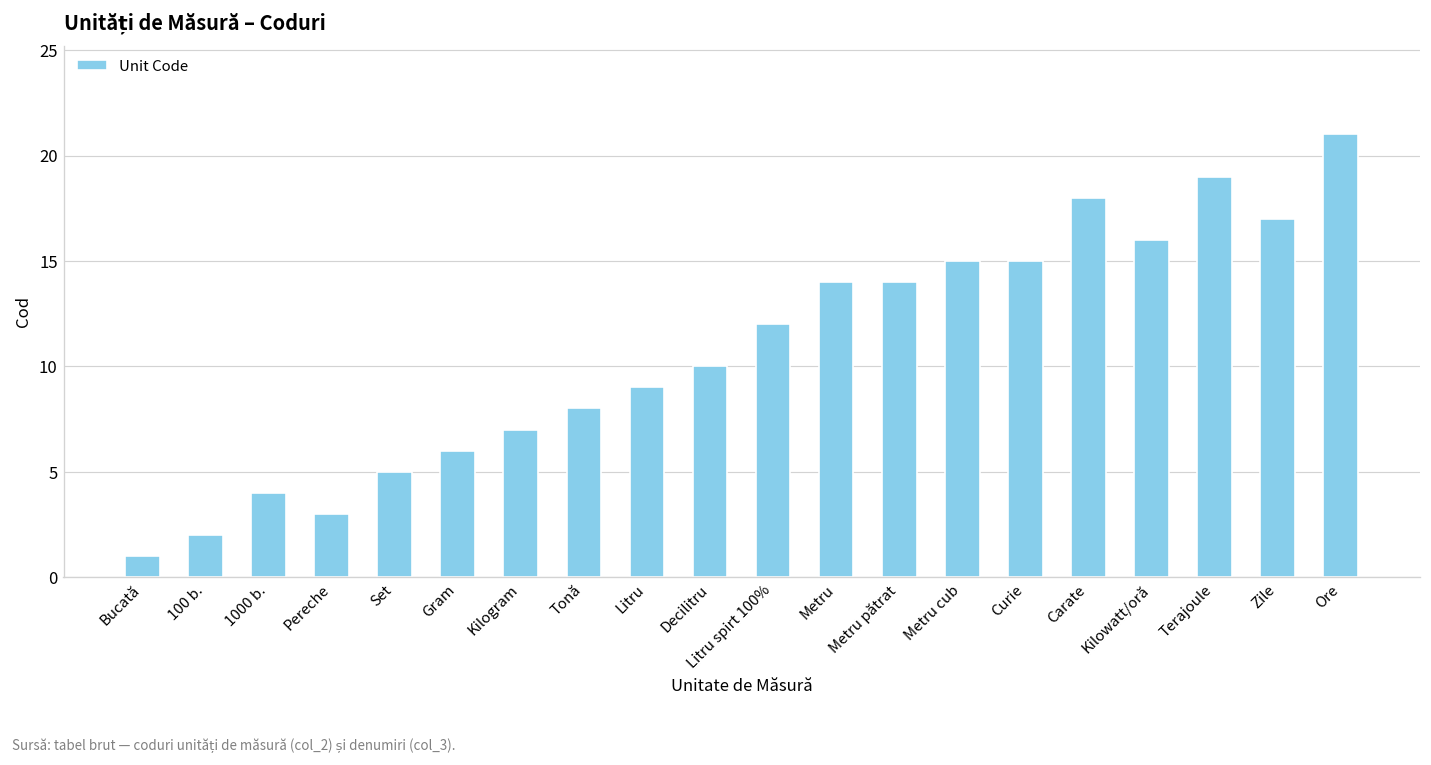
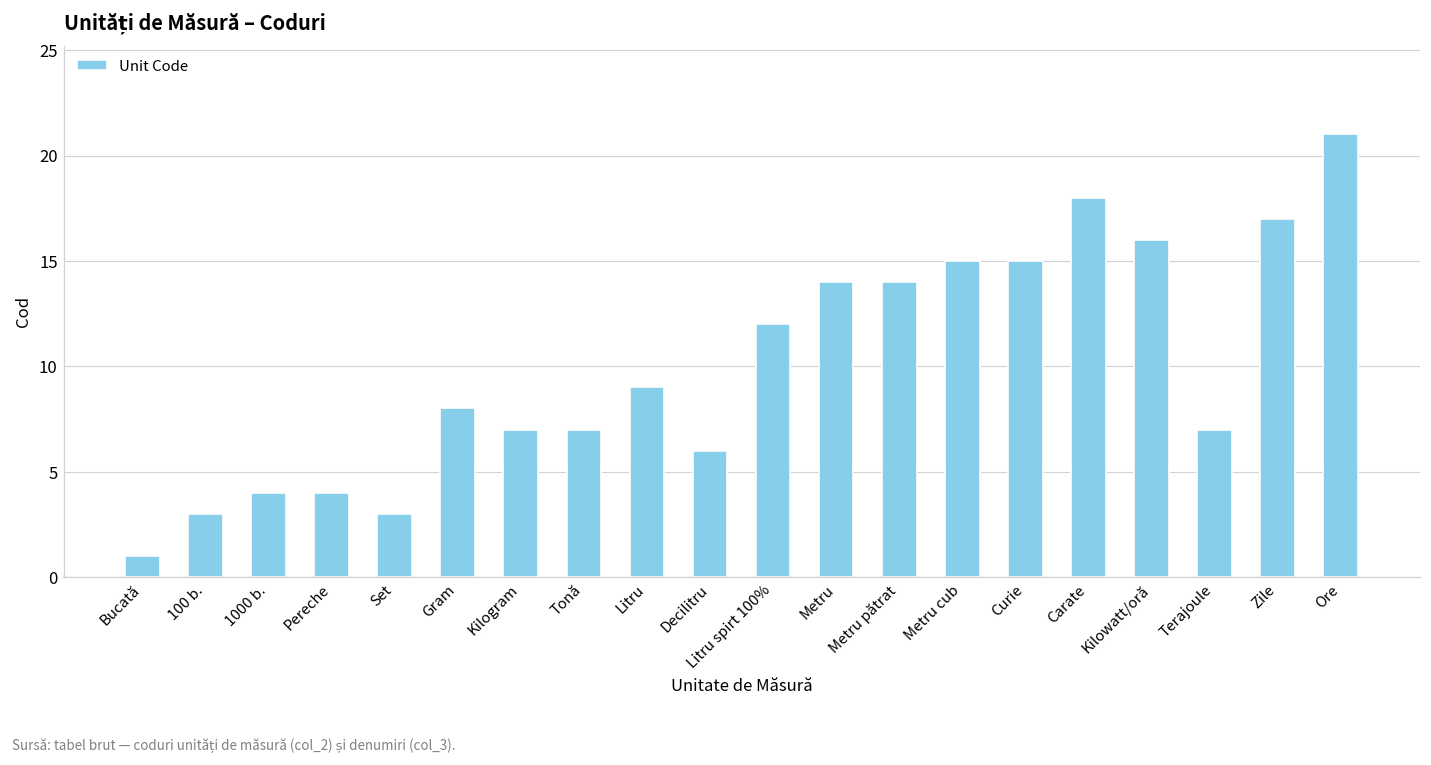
  {
    "Bucată": 1,
-   "100 b.": 2,
+   "100 b.": 3,
    "1000 b.": 4,
-   "Pereche": 3,
-   "Set": 5,
-   "Gram": 6,
+   "Pereche": 4,
+   "Set": 3,
+   "Gram": 8,
    "Kilogram": 7,
-   "Tonă": 8,
+   "Tonă": 7,
    "Litru": 9,
-   "Decilitru": 10,
+   "Decilitru": 6,
    "Litru spirt 100%": 12,
    "Metru": 14,
    "Metru pătrat": 14,
    "Metru cub": 15,
    "Curie": 15,
    "Carate": 18,
    "Kilowatt/oră": 16,
-   "Terajoule": 19,
+   "Terajoule": 7,
    "Zile": 17,
    "Ore": 21
  }
